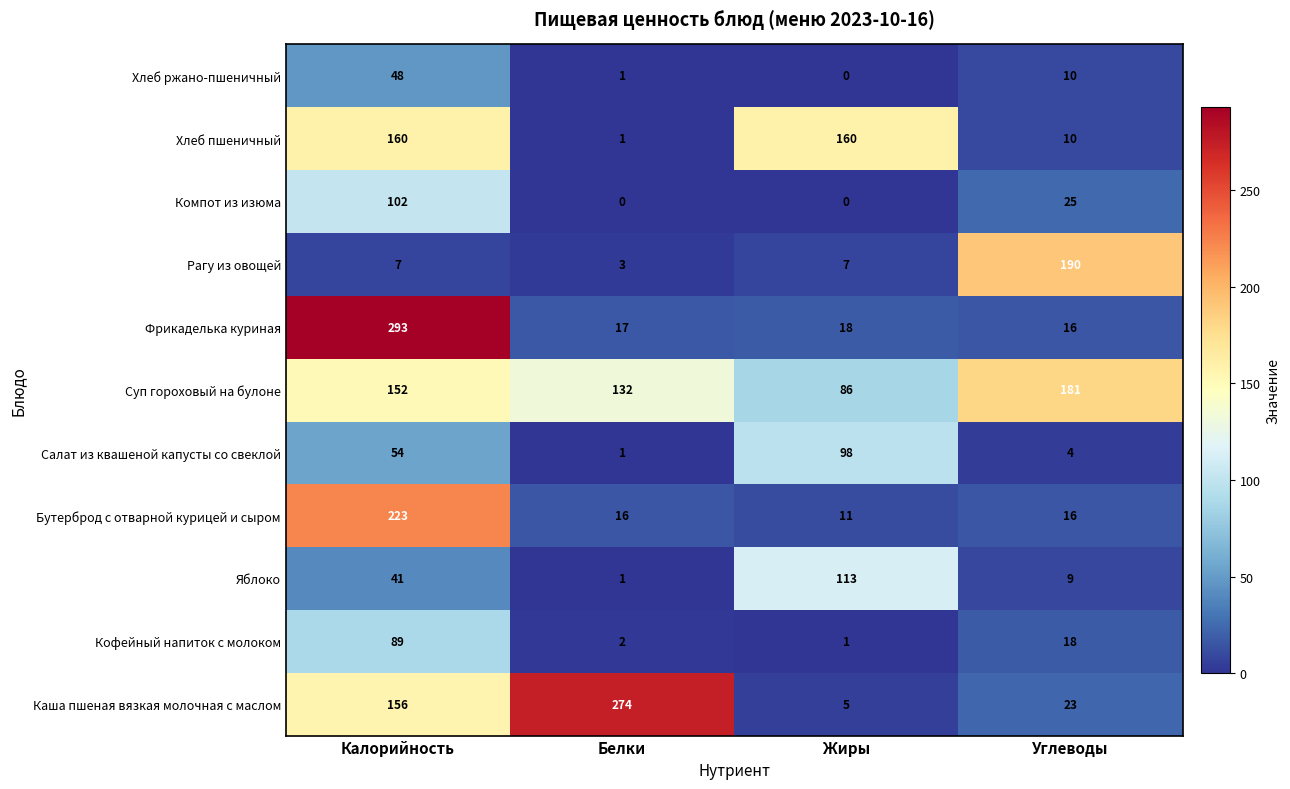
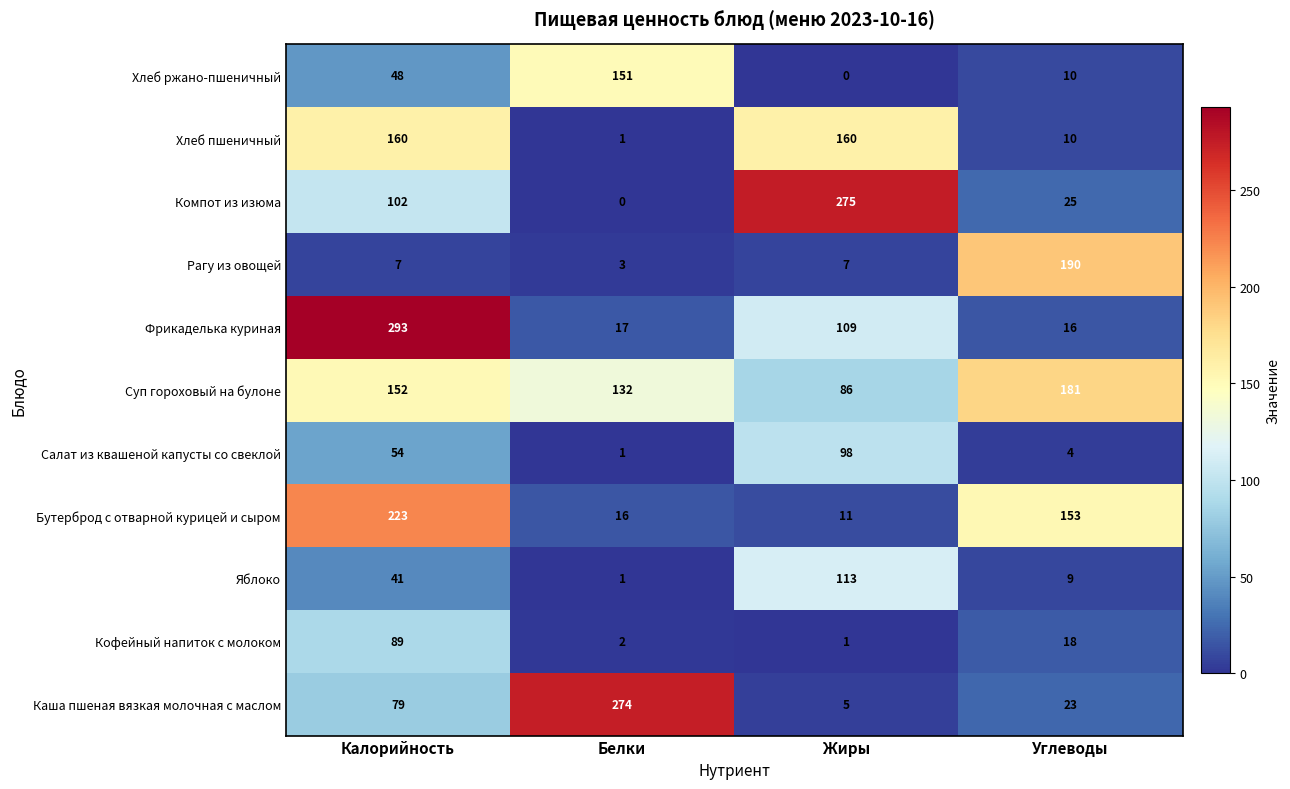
  {
    "Хлеб ржано-пшеничный": {
      "Калорийность": 48,
-     "Белки": 1,
+     "Белки": 151,
      "Жиры": 0,
      "Углеводы": 10
    },
    "Хлеб пшеничный": {
      "Калорийность": 160,
      "Белки": 1,
      "Жиры": 160,
      "Углеводы": 10
    },
    "Компот из изюма": {
      "Калорийность": 102,
      "Белки": 0,
-     "Жиры": 0,
+     "Жиры": 275,
      "Углеводы": 25
    },
    "Рагу из овощей": {
      "Калорийность": 7,
      "Белки": 3,
      "Жиры": 7,
      "Углеводы": 190
    },
    "Фрикаделька куриная": {
      "Калорийность": 293,
      "Белки": 17,
-     "Жиры": 18,
+     "Жиры": 109,
      "Углеводы": 16
    },
    "Суп гороховый на булоне": {
      "Калорийность": 152,
      "Белки": 132,
      "Жиры": 86,
      "Углеводы": 181
    },
    "Салат из квашеной капусты со свеклой": {
      "Калорийность": 54,
      "Белки": 1,
      "Жиры": 98,
      "Углеводы": 4
    },
    "Бутерброд с отварной курицей и сыром": {
      "Калорийность": 223,
      "Белки": 16,
      "Жиры": 11,
-     "Углеводы": 16
+     "Углеводы": 153
    },
    "Яблоко": {
      "Калорийность": 41,
      "Белки": 1,
      "Жиры": 113,
      "Углеводы": 9
    },
    "Кофейный напиток с молоком": {
      "Калорийность": 89,
      "Белки": 2,
      "Жиры": 1,
      "Углеводы": 18
    },
    "Каша пшеная вязкая молочная с маслом": {
-     "Калорийность": 156,
+     "Калорийность": 79,
      "Белки": 274,
      "Жиры": 5,
      "Углеводы": 23
    }
  }
